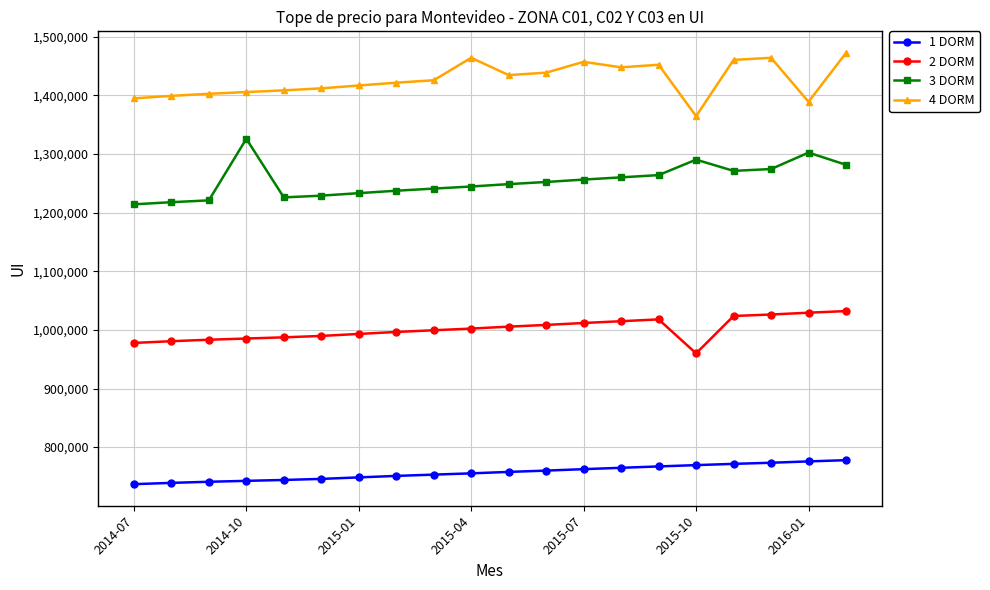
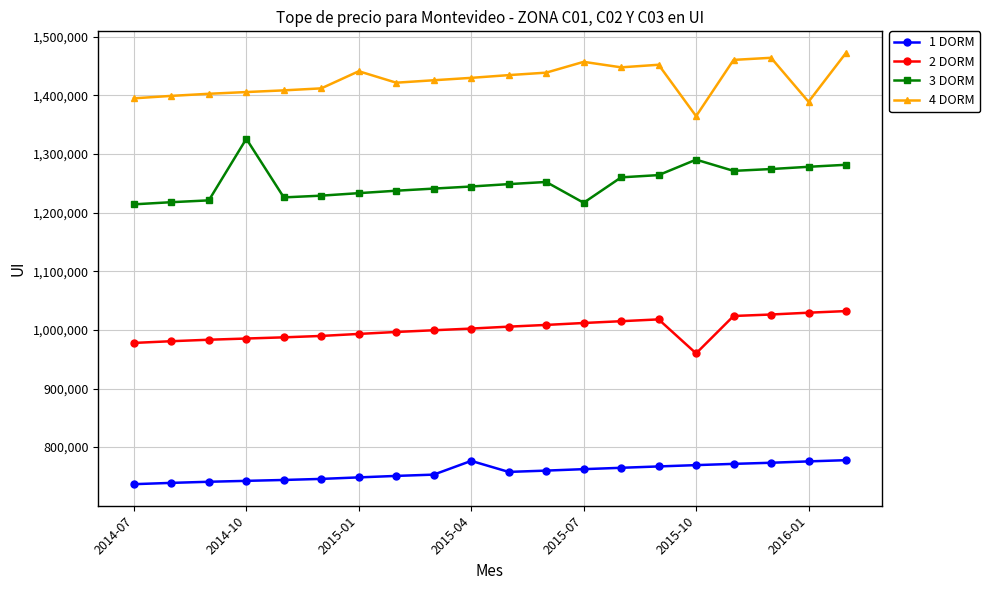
  {
    "1 DORM": {
      "2014-07": "740,000",
      "2014-10": "740,000",
      "2015-01": "750,000",
-     "2015-04": "760,000",
+     "2015-04": "780,000",
      "2015-07": "760,000",
      "2015-10": "770,000",
      "2016-01": "780,000"
    },
    "2 DORM": {
      "2014-07": "980,000",
      "2014-10": "990,000",
      "2015-01": "990,000",
      "2015-04": "1,000,000",
      "2015-07": "1,010,000",
      "2015-10": "960,000",
      "2016-01": "1,030,000"
    },
    "3 DORM": {
      "2014-07": "1,210,000",
      "2014-10": "1,330,000",
      "2015-01": "1,230,000",
      "2015-04": "1,240,000",
-     "2015-07": "1,260,000",
+     "2015-07": "1,220,000",
      "2015-10": "1,290,000",
-     "2016-01": "1,300,000"
+     "2016-01": "1,280,000"
    },
    "4 DORM": {
      "2014-07": "1,390,000",
      "2014-10": "1,410,000",
-     "2015-01": "1,420,000",
-     "2015-04": "1,460,000",
+     "2015-01": "1,440,000",
+     "2015-04": "1,430,000",
      "2015-07": "1,460,000",
      "2015-10": "1,360,000",
      "2016-01": "1,390,000"
    }
  }
